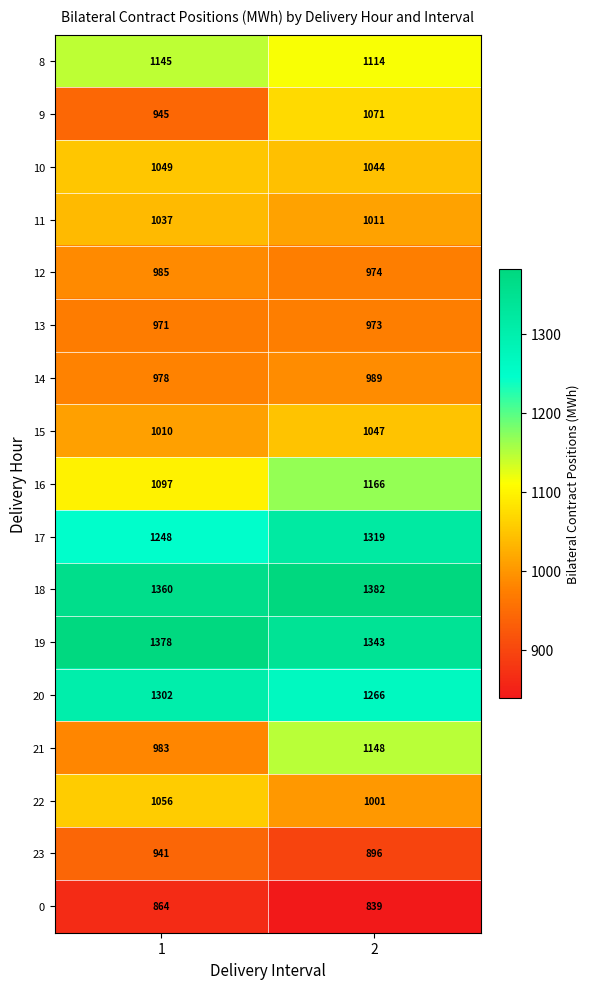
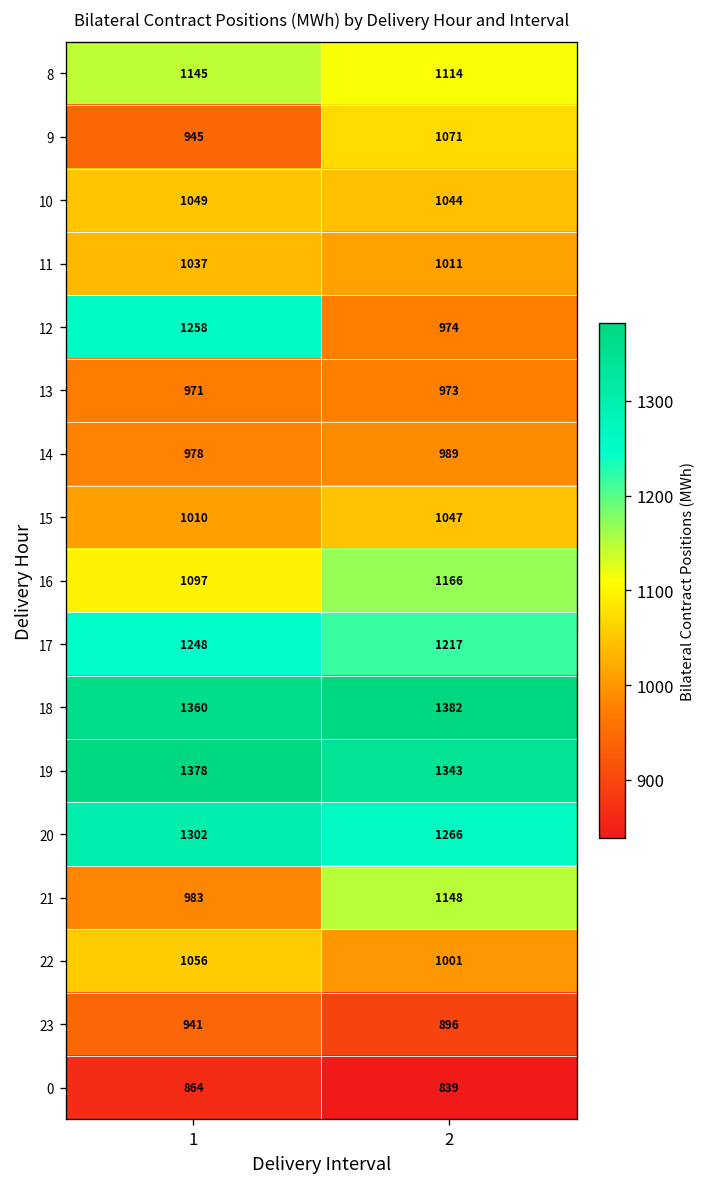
  {
    "8": {
      "1": 1145,
      "2": 1114
    },
    "9": {
      "1": 945,
      "2": 1071
    },
    "10": {
      "1": 1049,
      "2": 1044
    },
    "11": {
      "1": 1037,
      "2": 1011
    },
    "12": {
-     "1": 985,
+     "1": 1258,
      "2": 974
    },
    "13": {
      "1": 971,
      "2": 973
    },
    "14": {
      "1": 978,
      "2": 989
    },
    "15": {
      "1": 1010,
      "2": 1047
    },
    "16": {
      "1": 1097,
      "2": 1166
    },
    "17": {
      "1": 1248,
-     "2": 1319
+     "2": 1217
    },
    "18": {
      "1": 1360,
      "2": 1382
    },
    "19": {
      "1": 1378,
      "2": 1343
    },
    "20": {
      "1": 1302,
      "2": 1266
    },
    "21": {
      "1": 983,
      "2": 1148
    },
    "22": {
      "1": 1056,
      "2": 1001
    },
    "23": {
      "1": 941,
      "2": 896
    },
    "0": {
      "1": 864,
      "2": 839
    }
  }
